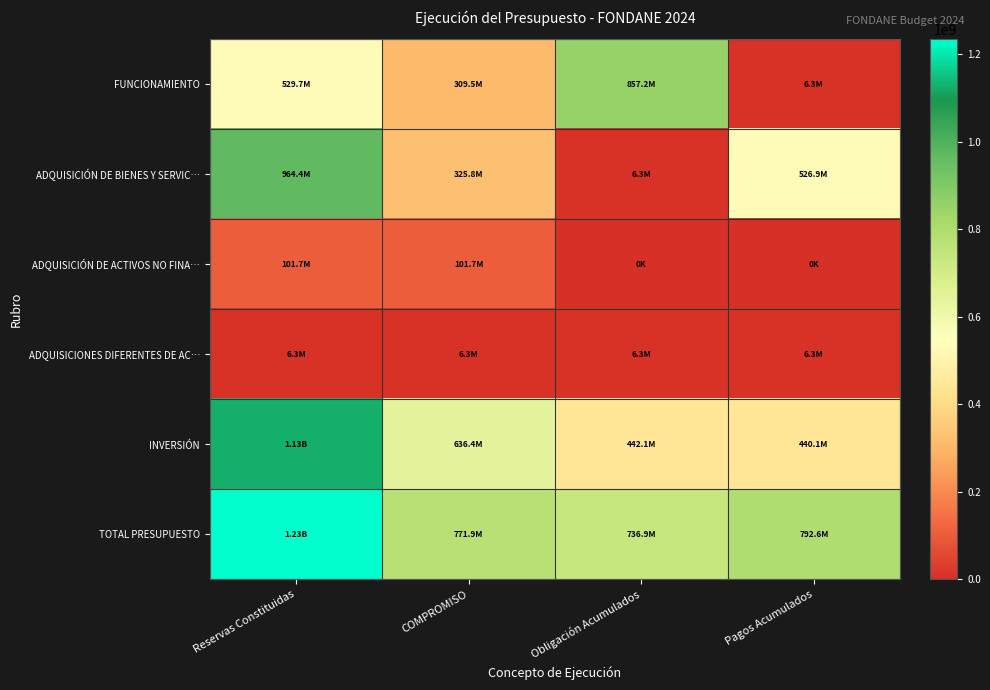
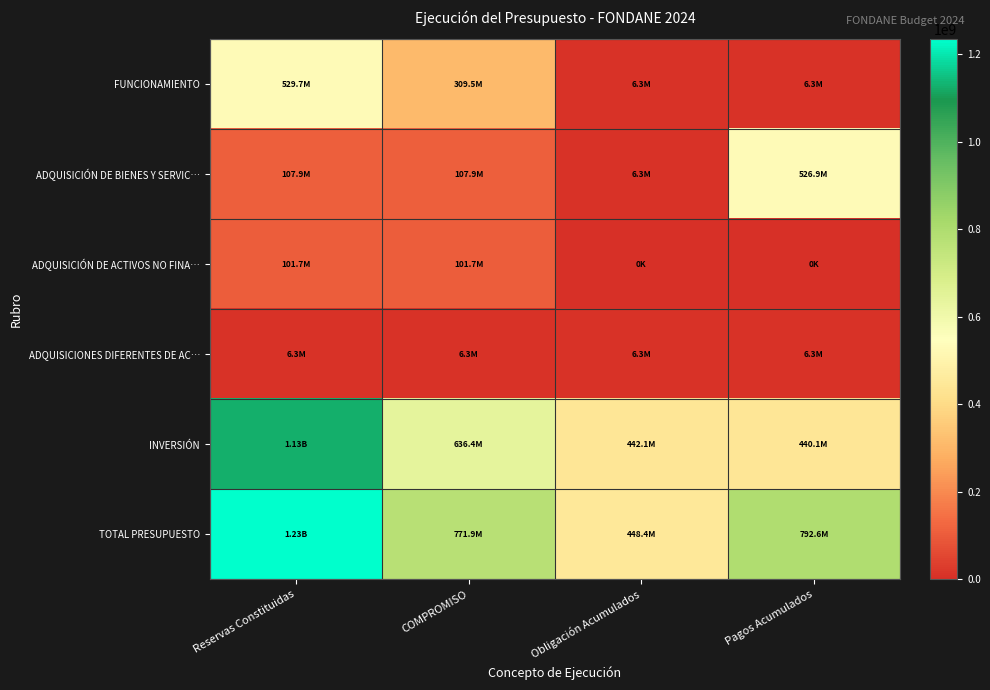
  {
    "FUNCIONAMIENTO": {
      "Reservas Constituidas": "529.7M",
      "COMPROMISO": "309.5M",
-     "Obligación Acumulados": "857.2M",
+     "Obligación Acumulados": "6.3M",
      "Pagos Acumulados": "6.3M"
    },
    "ADQUISICIÓN DE BIENES Y SERVIC…": {
-     "Reservas Constituidas": "964.4M",
-     "COMPROMISO": "325.8M",
+     "Reservas Constituidas": "107.9M",
+     "COMPROMISO": "107.9M",
      "Obligación Acumulados": "6.3M",
      "Pagos Acumulados": "526.9M"
    },
    "ADQUISICIÓN DE ACTIVOS NO FINA…": {
      "Reservas Constituidas": "101.7M",
      "COMPROMISO": "101.7M",
      "Obligación Acumulados": "0K",
      "Pagos Acumulados": "0K"
    },
    "ADQUISICIONES DIFERENTES DE AC…": {
      "Reservas Constituidas": "6.3M",
      "COMPROMISO": "6.3M",
      "Obligación Acumulados": "6.3M",
      "Pagos Acumulados": "6.3M"
    },
    "INVERSIÓN": {
      "Reservas Constituidas": "1.13B",
      "COMPROMISO": "636.4M",
      "Obligación Acumulados": "442.1M",
      "Pagos Acumulados": "440.1M"
    },
    "TOTAL PRESUPUESTO": {
      "Reservas Constituidas": "1.23B",
      "COMPROMISO": "771.9M",
-     "Obligación Acumulados": "736.9M",
+     "Obligación Acumulados": "448.4M",
      "Pagos Acumulados": "792.6M"
    }
  }
